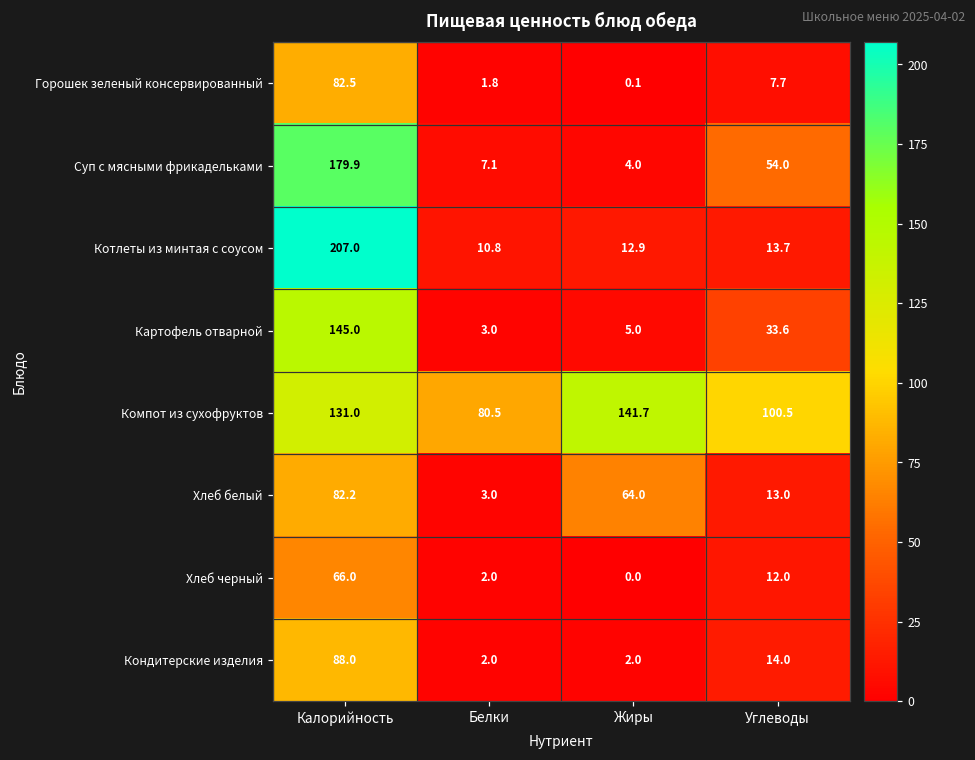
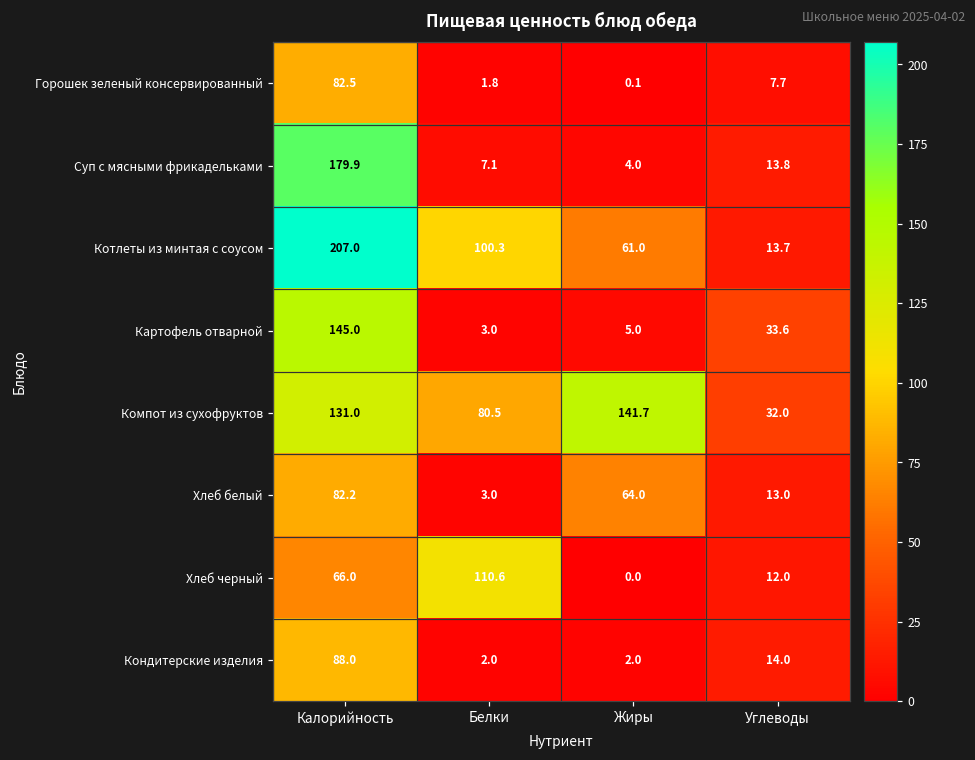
  {
    "Горошек зеленый консервированный": {
      "Калорийность": 82.5,
      "Белки": 1.8,
      "Жиры": 0.1,
      "Углеводы": 7.7
    },
    "Суп с мясными фрикадельками": {
      "Калорийность": 179.9,
      "Белки": 7.1,
      "Жиры": 4.0,
-     "Углеводы": 54.0
+     "Углеводы": 13.8
    },
    "Котлеты из минтая с соусом": {
      "Калорийность": 207.0,
-     "Белки": 10.8,
-     "Жиры": 12.9,
+     "Белки": 100.3,
+     "Жиры": 61.0,
      "Углеводы": 13.7
    },
    "Картофель отварной": {
      "Калорийность": 145.0,
      "Белки": 3.0,
      "Жиры": 5.0,
      "Углеводы": 33.6
    },
    "Компот из сухофруктов": {
      "Калорийность": 131.0,
      "Белки": 80.5,
      "Жиры": 141.7,
-     "Углеводы": 100.5
+     "Углеводы": 32.0
    },
    "Хлеб белый": {
      "Калорийность": 82.2,
      "Белки": 3.0,
      "Жиры": 64.0,
      "Углеводы": 13.0
    },
    "Хлеб черный": {
      "Калорийность": 66.0,
-     "Белки": 2.0,
+     "Белки": 110.6,
      "Жиры": 0.0,
      "Углеводы": 12.0
    },
    "Кондитерские изделия": {
      "Калорийность": 88.0,
      "Белки": 2.0,
      "Жиры": 2.0,
      "Углеводы": 14.0
    }
  }
